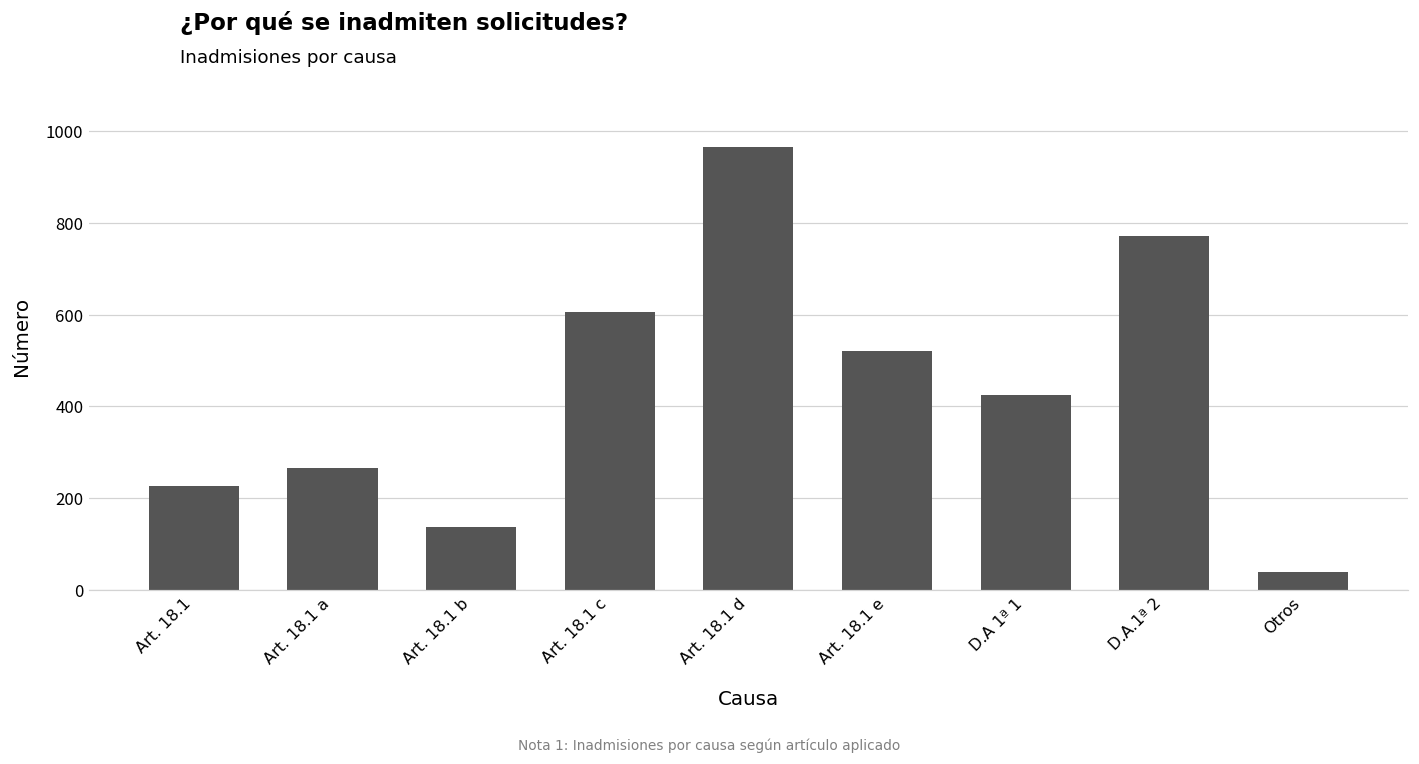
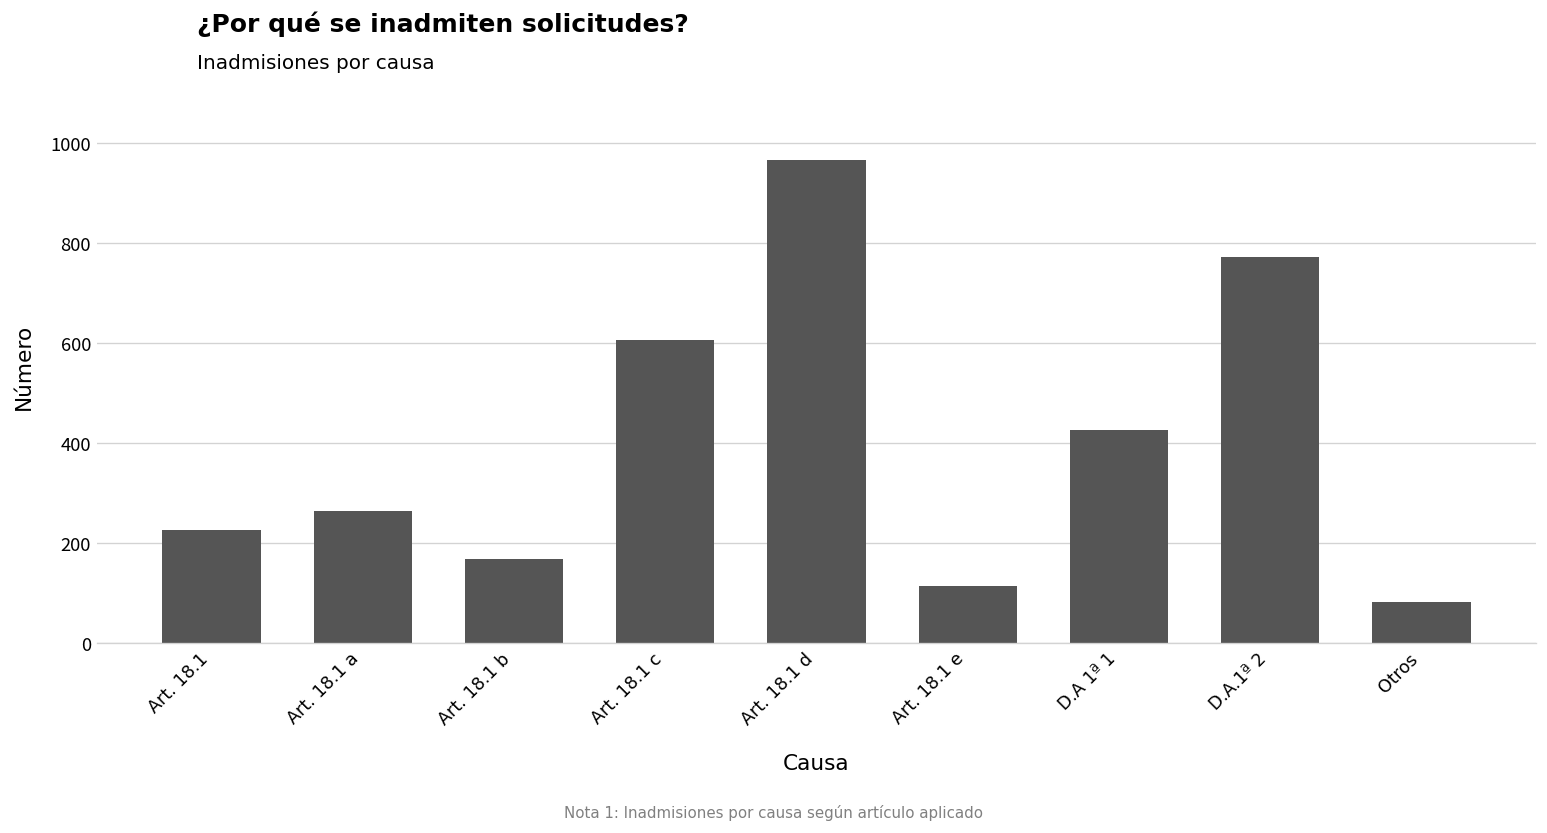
  {
    "Art. 18.1": 230,
    "Art. 18.1 a": 270,
-   "Art. 18.1 b": 140,
+   "Art. 18.1 b": 170,
    "Art. 18.1 c": 610,
    "Art. 18.1 d": 970,
-   "Art. 18.1 e": 520,
+   "Art. 18.1 e": 110,
    "D.A 1ª 1": 430,
    "D.A.1ª 2": 770,
-   "Otros": 40
+   "Otros": 80
  }
